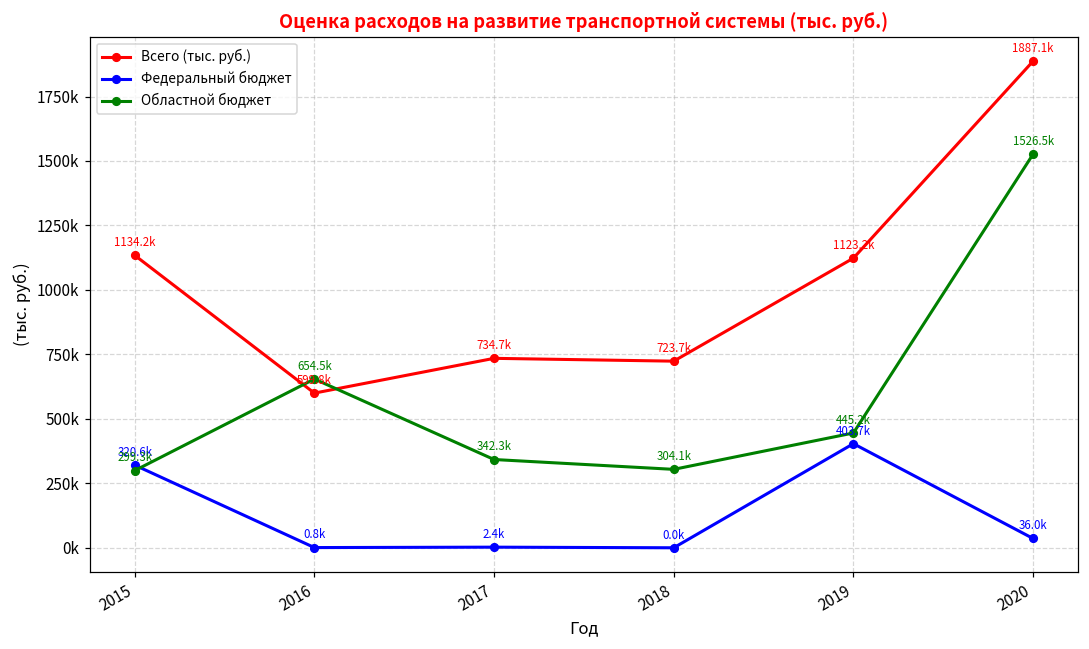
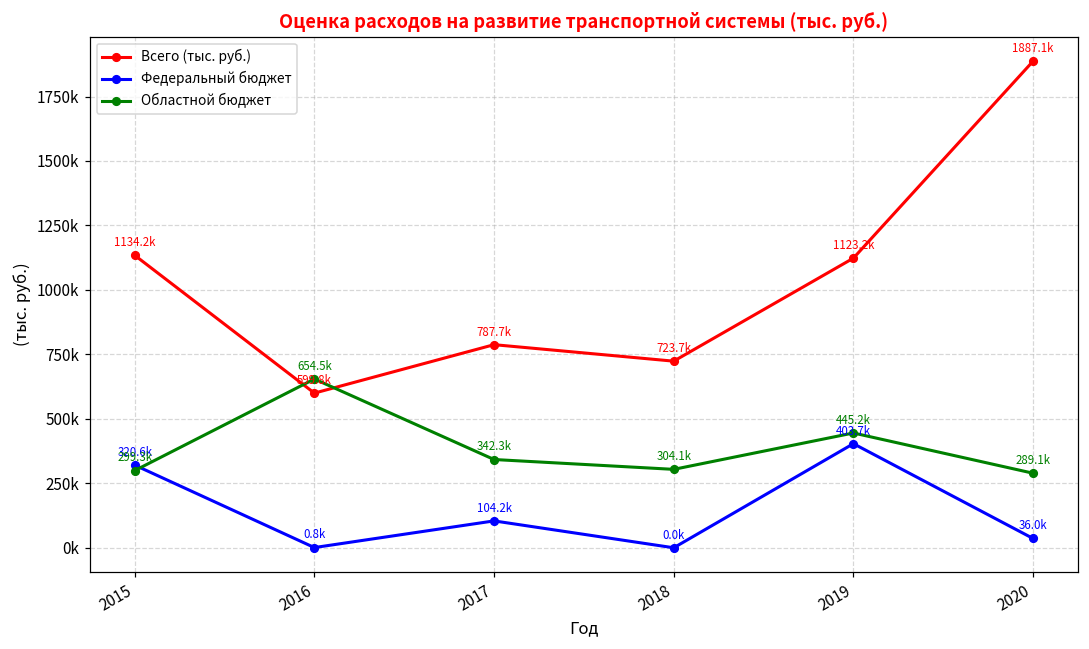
  {
    "Всего (тыс. руб.)": {
      "2015": "1134.2k",
-     "2017": "734.7k",
+     "2017": "787.7k",
      "2018": "723.7k",
      "2019": "1123.2k",
      "2020": "1887.1k"
    },
    "Федеральный бюджет": {
      "2016": "0.8k",
-     "2017": "2.4k",
+     "2017": "104.2k",
      "2018": "0.0k",
      "2020": "36.0k"
    },
    "Областной бюджет": {
      "2016": "654.5k",
      "2017": "342.3k",
      "2018": "304.1k",
      "2019": "445.2k",
-     "2020": "1526.5k"
+     "2020": "289.1k"
    }
  }
